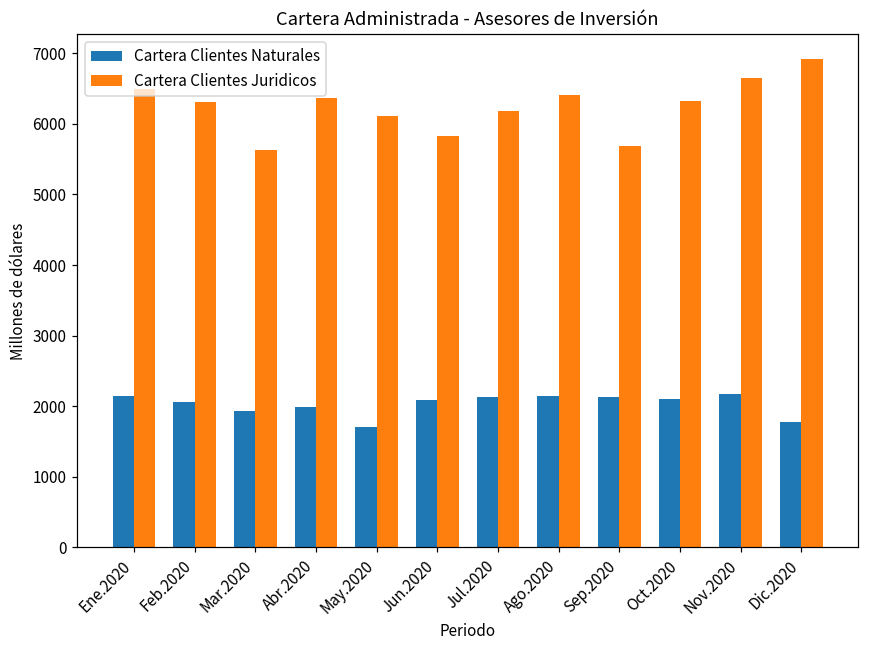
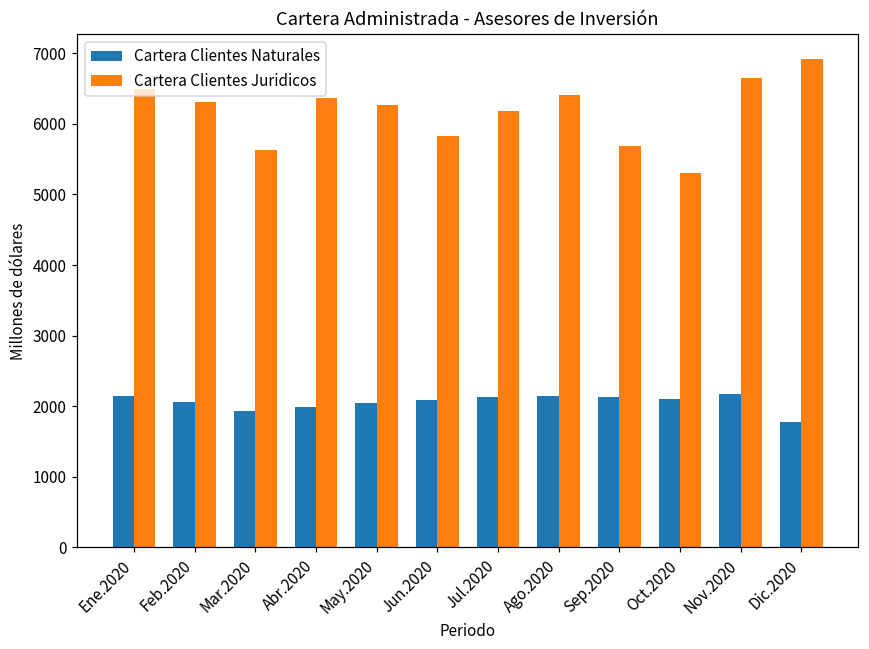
  {
    "Cartera Clientes Naturales": {
      "Ene.2020": 2100,
      "Feb.2020": 2100,
      "Mar.2020": 1900,
      "Abr.2020": 2000,
-     "May.2020": 1700,
+     "May.2020": 2000,
      "Jun.2020": 2100,
      "Jul.2020": 2100,
      "Ago.2020": 2100,
      "Sep.2020": 2100,
      "Oct.2020": 2100,
      "Nov.2020": 2200,
      "Dic.2020": 1800
    },
    "Cartera Clientes Juridicos": {
      "Ene.2020": 6500,
      "Feb.2020": 6300,
      "Mar.2020": 5600,
      "Abr.2020": 6400,
-     "May.2020": 6100,
+     "May.2020": 6300,
      "Jun.2020": 5800,
      "Jul.2020": 6200,
      "Ago.2020": 6400,
      "Sep.2020": 5700,
-     "Oct.2020": 6300,
+     "Oct.2020": 5300,
      "Nov.2020": 6700,
      "Dic.2020": 6900
    }
  }
